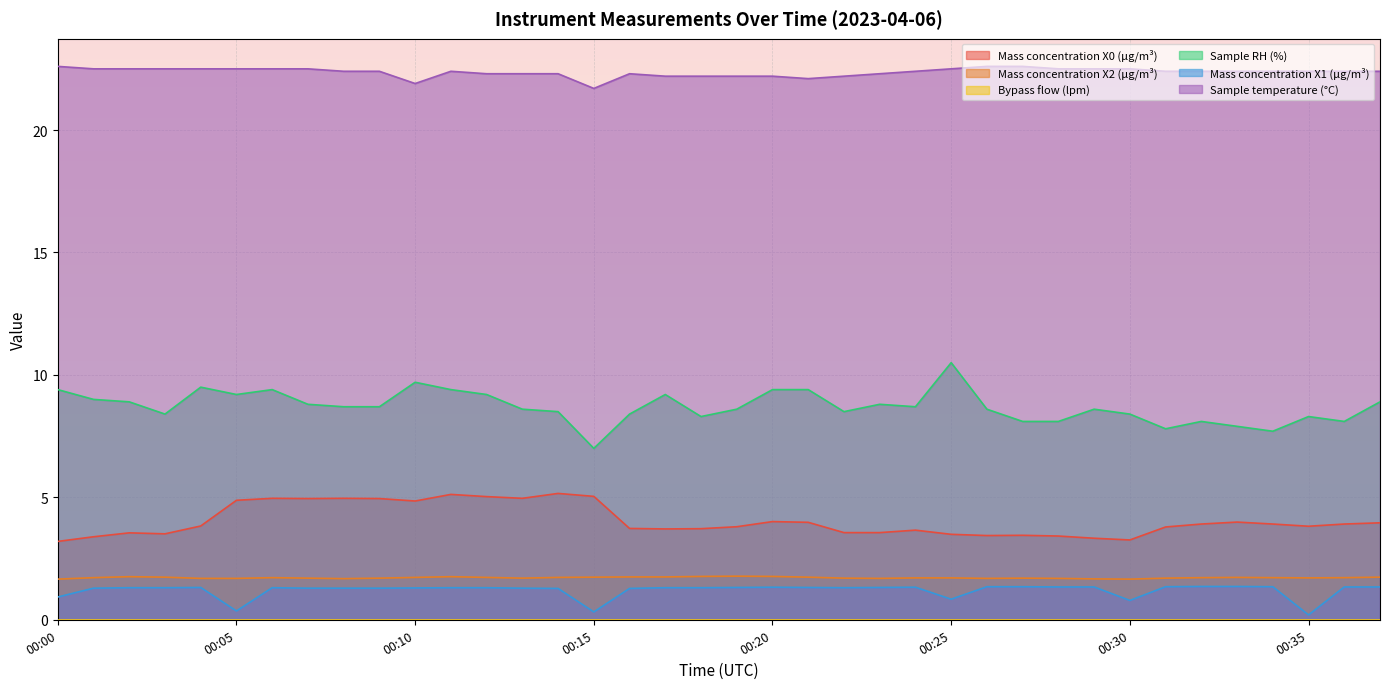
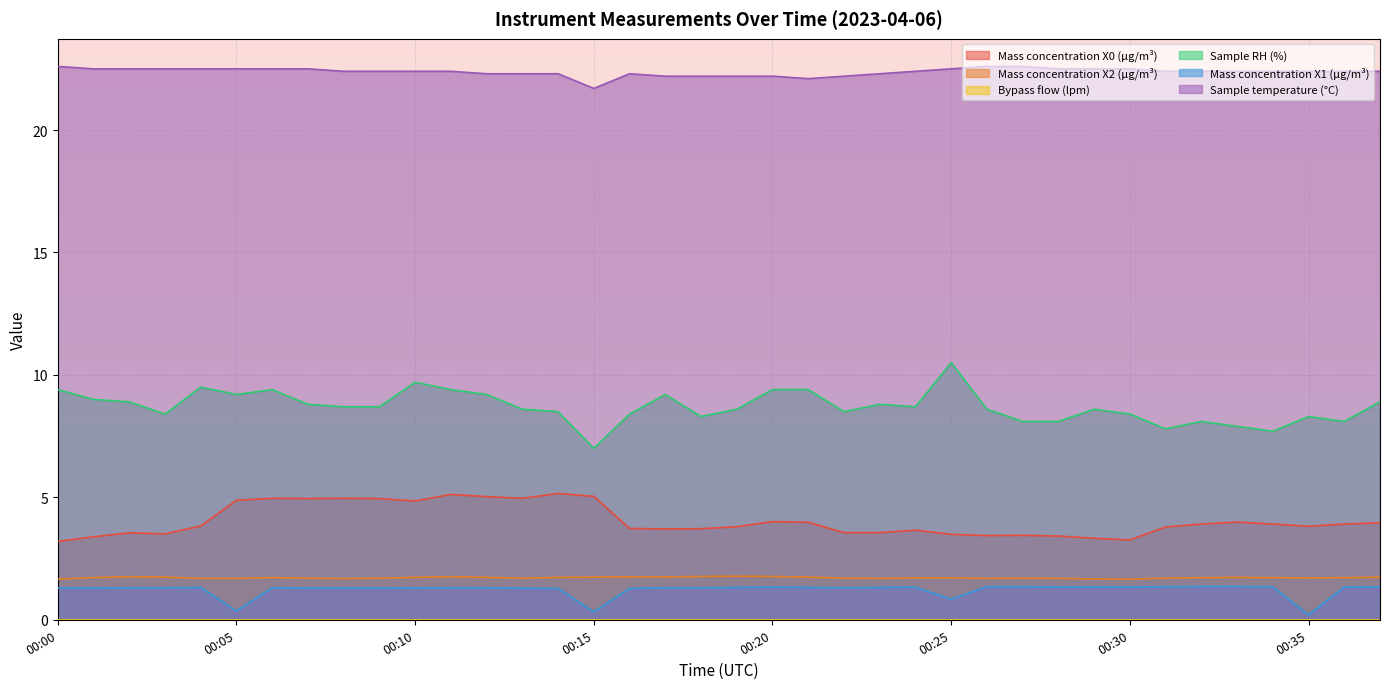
  {
    "Bypass flow (lpm)": {
      "00:00": 0.0,
      "00:05": 0.0,
      "00:10": 0.0,
      "00:15": 0.0,
      "00:20": 0.0,
      "00:25": 0.0,
      "00:30": 0.0,
      "00:35": 0.0
    },
    "Sample RH (%)": {
      "00:00": 9.4,
      "00:05": 9.2,
      "00:10": 9.7,
      "00:15": 7.0,
      "00:20": 9.4,
      "00:25": 10.5,
      "00:30": 8.4,
      "00:35": 8.3
    },
    "Mass concentration X1 (μg/m³)": {
-     "00:00": 0.9,
+     "00:00": 1.3,
      "00:05": 0.4,
      "00:10": 1.3,
      "00:15": 0.3,
      "00:20": 1.3,
      "00:25": 0.8,
-     "00:30": 0.8,
+     "00:30": 1.3,
      "00:35": 0.2
    },
    "Sample temperature (°C)": {
      "00:00": 22.6,
      "00:05": 22.5,
-     "00:10": 21.9,
+     "00:10": 22.4,
      "00:15": 21.7,
      "00:20": 22.2,
      "00:25": 22.5
    }
  }
